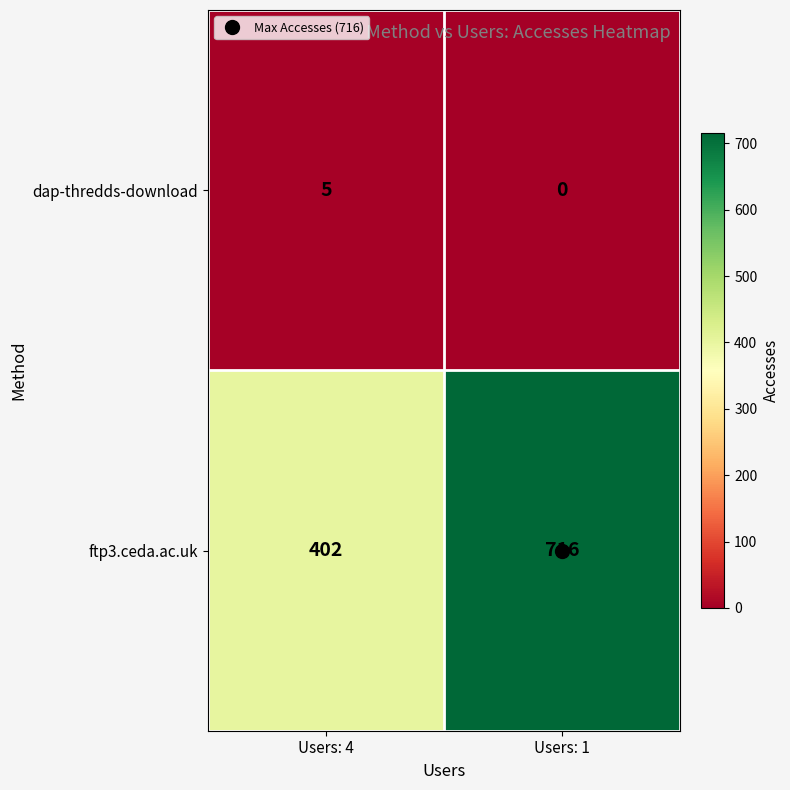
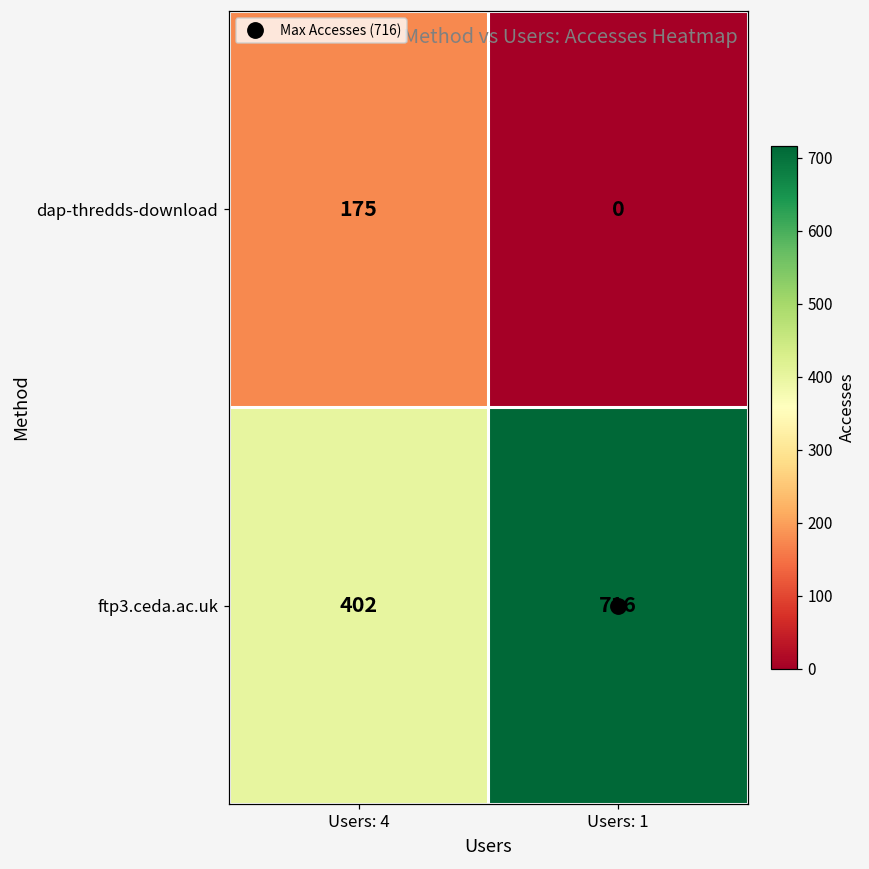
  {
    "dap-thredds-download": {
-     "Users: 4": 5,
+     "Users: 4": 175,
      "Users: 1": 0
    },
    "ftp3.ceda.ac.uk": {
      "Users: 4": 402
    }
  }
